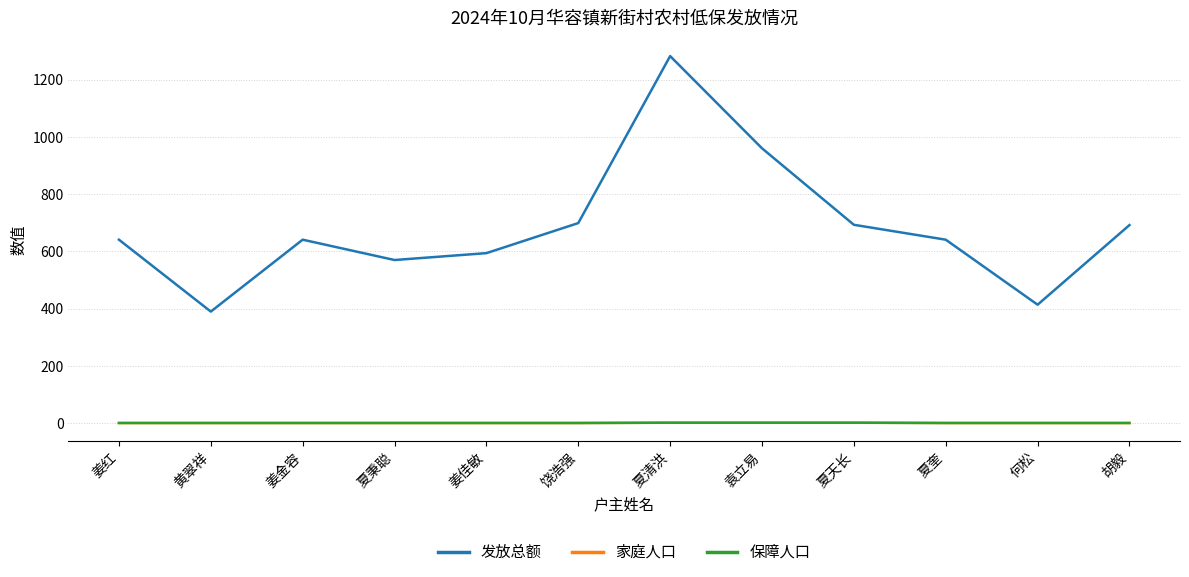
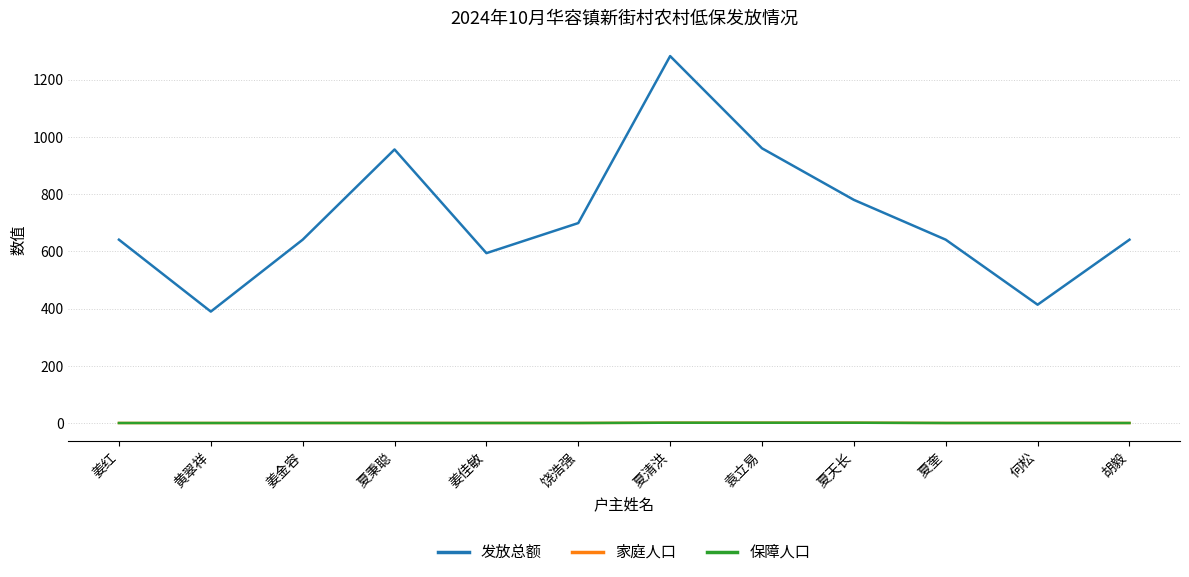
  {
    "发放总额": {
      "姜红": 640,
      "黄翠祥": 390,
      "姜金容": 640,
-     "夏秉聪": 570,
+     "夏秉聪": 960,
      "姜佳敏": 590,
      "饶浩强": 700,
      "夏清洪": 1280,
      "袁立易": 960,
-     "夏天长": 690,
+     "夏天长": 780,
      "夏奎": 640,
      "何松": 410,
-     "胡毅": 690
+     "胡毅": 640
    },
    "保障人口": {
      "姜红": 0,
      "黄翠祥": 0,
      "姜金容": 0,
      "夏秉聪": 0,
      "姜佳敏": 0,
      "饶浩强": 0,
      "夏清洪": 0,
      "袁立易": 0,
      "夏天长": 0,
      "夏奎": 0,
      "何松": 0,
      "胡毅": 0
    }
  }
